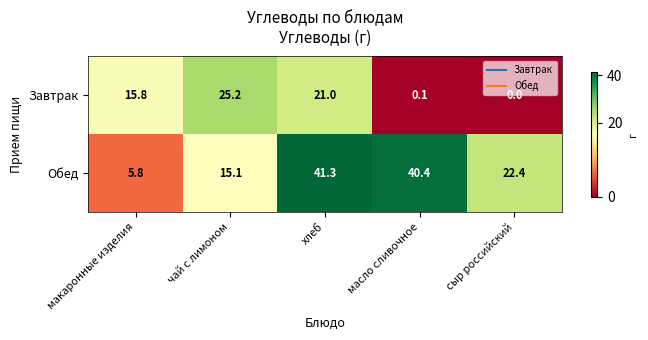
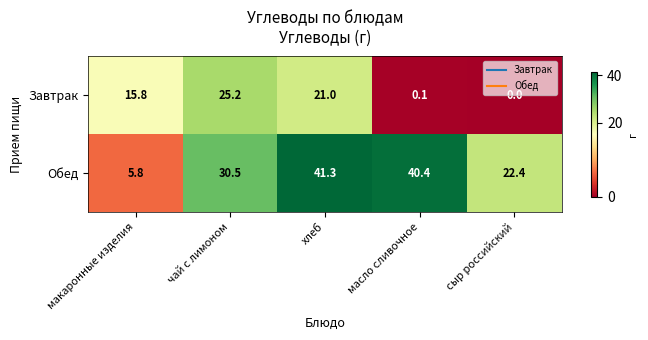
  {
    "Завтрак": {
      "макаронные изделия": 15.8,
      "чай с лимоном": 25.2,
      "хлеб": 21.0,
      "масло сливочное": 0.1
    },
    "Обед": {
      "макаронные изделия": 5.8,
-     "чай с лимоном": 15.1,
+     "чай с лимоном": 30.5,
      "хлеб": 41.3,
      "масло сливочное": 40.4,
      "сыр российский": 22.4
    }
  }
